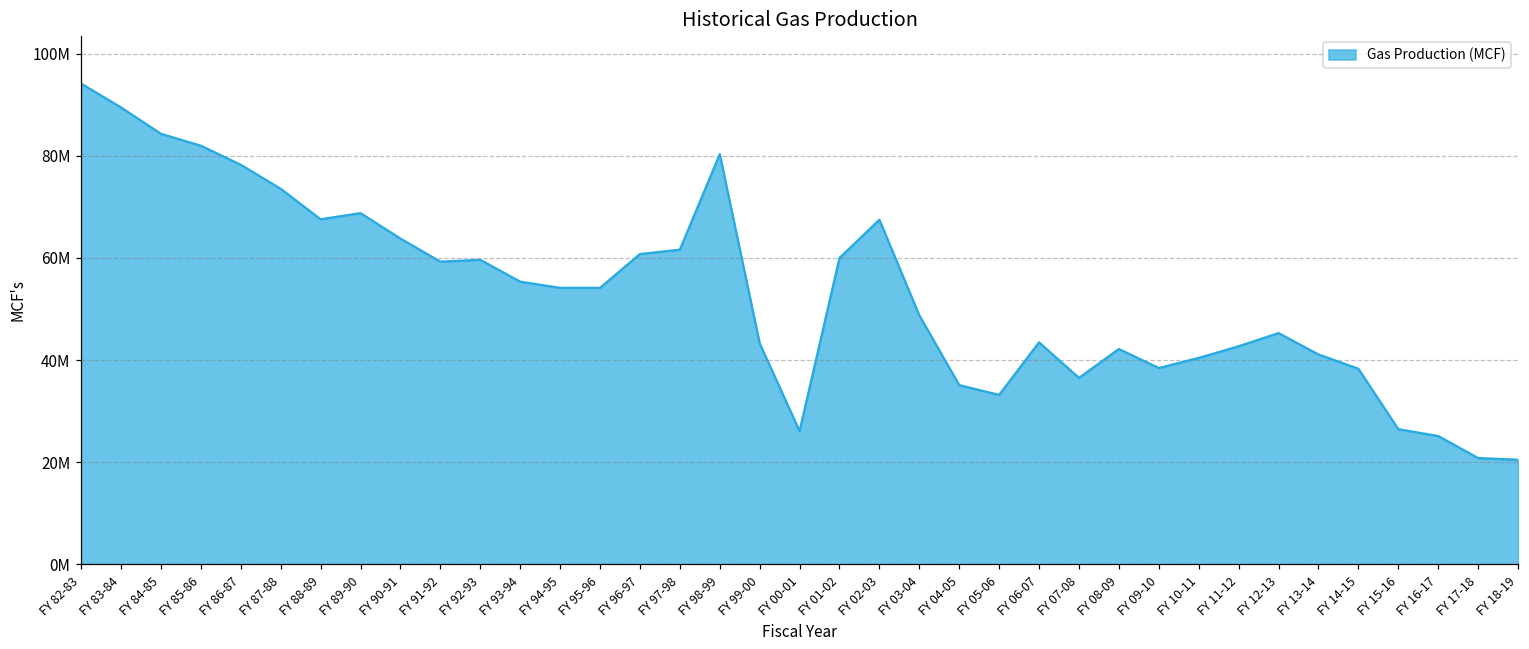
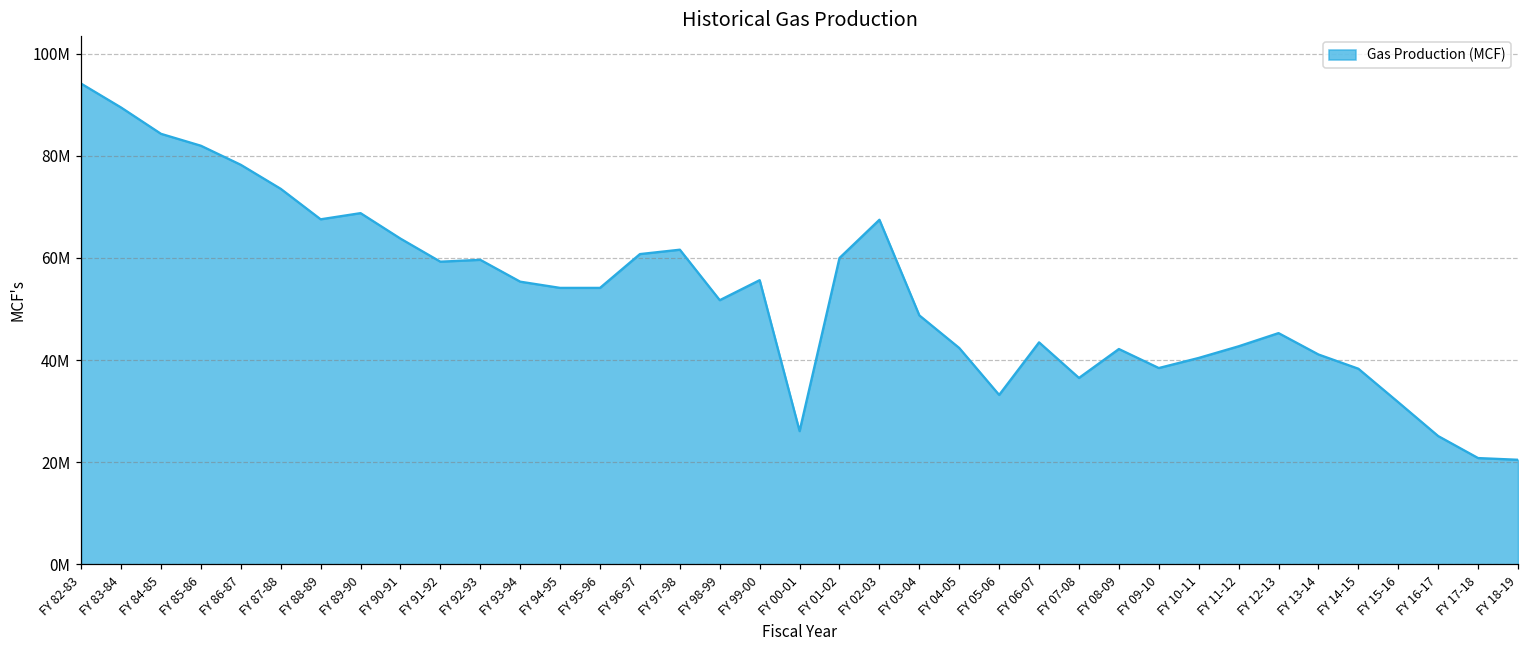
  {
    "FY 82-83": 94000000,
    "FY 83-84": 89000000,
    "FY 84-85": 84000000,
    "FY 85-86": 82000000,
    "FY 86-87": 78000000,
    "FY 87-88": 74000000,
    "FY 88-89": 68000000,
    "FY 89-90": 69000000,
    "FY 90-91": 64000000,
    "FY 91-92": 59000000,
    "FY 92-93": 60000000,
    "FY 93-94": 55000000,
    "FY 94-95": 54000000,
    "FY 95-96": 54000000,
    "FY 96-97": 61000000,
    "FY 97-98": 62000000,
-   "FY 98-99": 80000000,
-   "FY 99-00": 43000000,
+   "FY 98-99": 52000000,
+   "FY 99-00": 56000000,
    "FY 00-01": 26000000,
    "FY 01-02": 60000000,
    "FY 02-03": 67000000,
    "FY 03-04": 49000000,
-   "FY 04-05": 35000000,
+   "FY 04-05": 42000000,
    "FY 05-06": 33000000,
    "FY 06-07": 43000000,
    "FY 07-08": 37000000,
    "FY 08-09": 42000000,
    "FY 09-10": 38000000,
    "FY 10-11": 40000000,
    "FY 11-12": 43000000,
    "FY 12-13": 45000000,
    "FY 13-14": 41000000,
    "FY 14-15": 38000000,
-   "FY 15-16": 26000000,
+   "FY 15-16": 32000000,
    "FY 16-17": 25000000,
    "FY 17-18": 21000000,
    "FY 18-19": 20000000
  }
